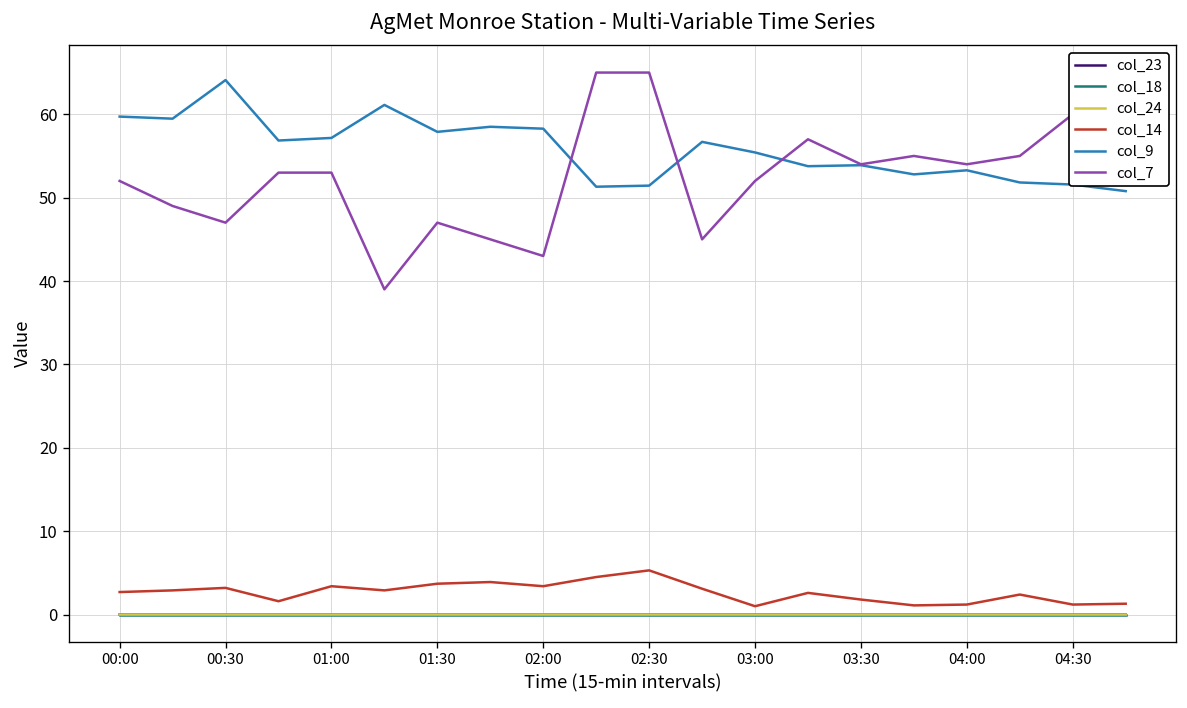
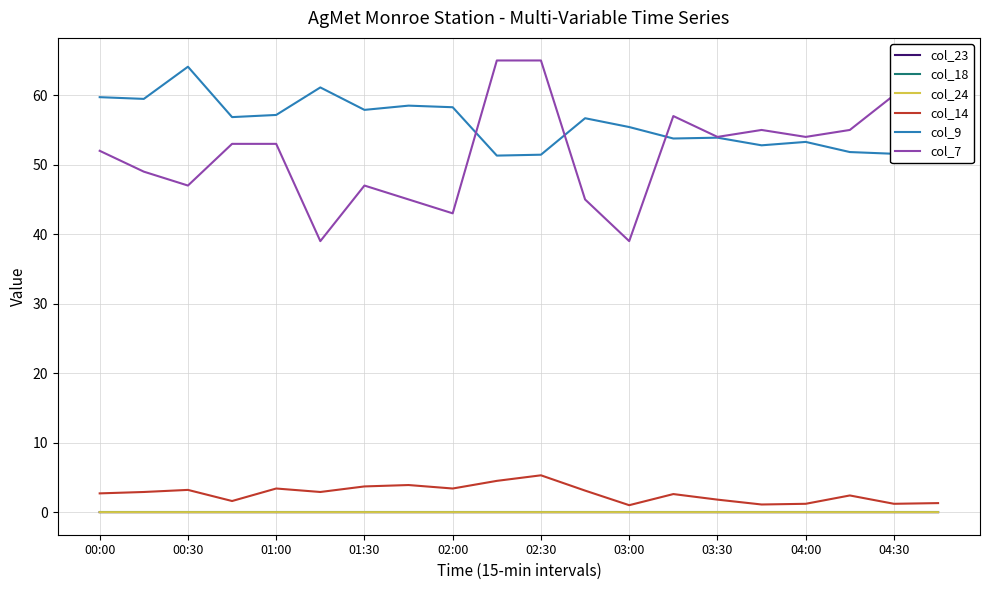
  {
    "col_24": {
      "00:00": 0,
      "00:30": 0,
      "01:00": 0,
      "01:30": 0,
      "02:00": 0,
      "02:30": 0,
      "03:00": 0,
      "03:30": 0,
      "04:00": 0,
      "04:30": 0
    },
    "col_14": {
      "00:00": 3,
      "00:30": 3,
      "01:00": 3,
      "01:30": 4,
      "02:00": 3,
      "02:30": 5,
      "03:00": 1,
      "03:30": 2,
      "04:00": 1,
      "04:30": 1
    },
    "col_9": {
      "00:00": 60,
      "00:30": 64,
      "01:00": 57,
      "01:30": 58,
      "02:00": 58,
      "02:30": 51,
      "03:00": 55,
      "04:00": 53
    },
    "col_7": {
      "00:00": 52,
      "00:30": 47,
      "01:00": 53,
      "01:30": 47,
      "02:00": 43,
      "02:30": 65,
-     "03:00": 52,
+     "03:00": 39,
      "04:00": 54
    }
  }
